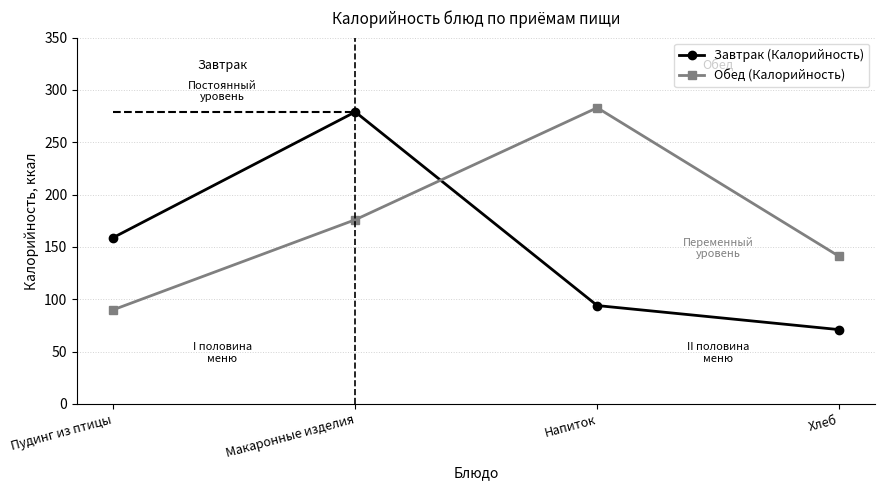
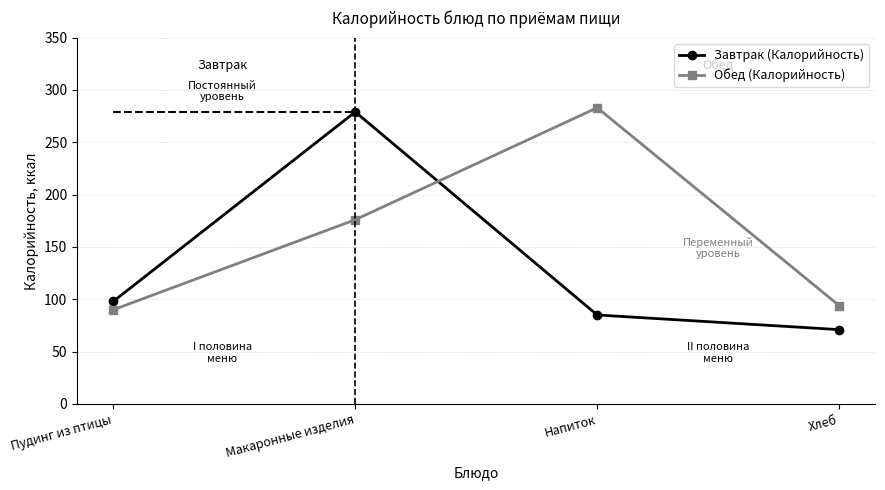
  {
    "Завтрак (Калорийность)": {
-     "Пудинг из птицы": 159,
+     "Пудинг из птицы": 98,
      "Макаронные изделия": 279,
-     "Напиток": 94,
+     "Напиток": 85,
      "Хлеб": 71
    },
    "Обед (Калорийность)": {
      "Пудинг из птицы": 90,
      "Макаронные изделия": 176,
      "Напиток": 283,
-     "Хлеб": 141
+     "Хлеб": 94
    }
  }
